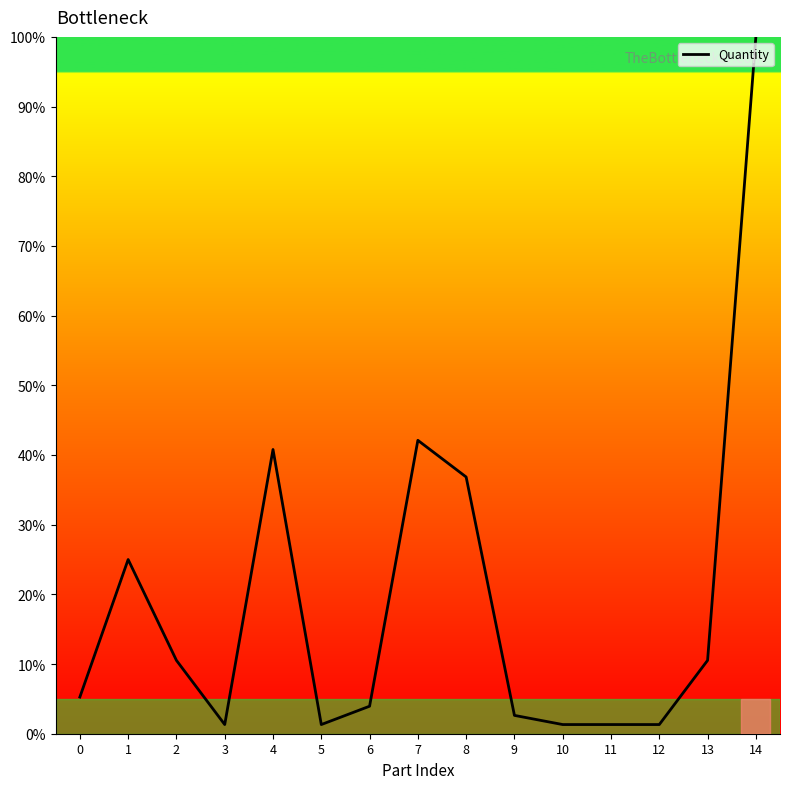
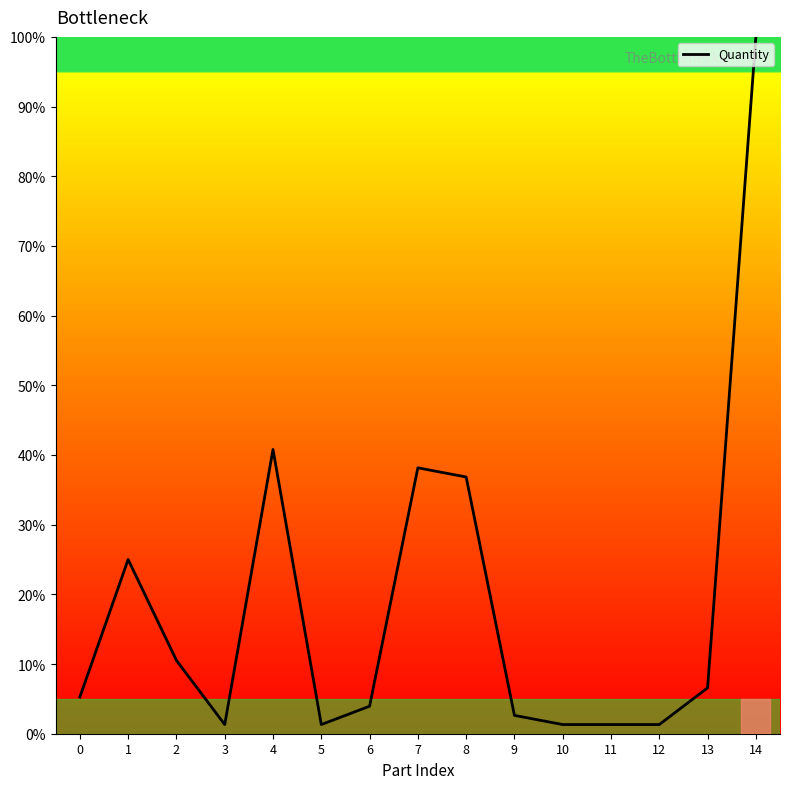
  {
    "0": "5%",
    "1": "25%",
    "2": "11%",
    "4": "41%",
-   "7": "42%",
+   "7": "38%",
    "8": "37%",
-   "13": "11%",
+   "13": "7%",
    "14": "100%"
  }
